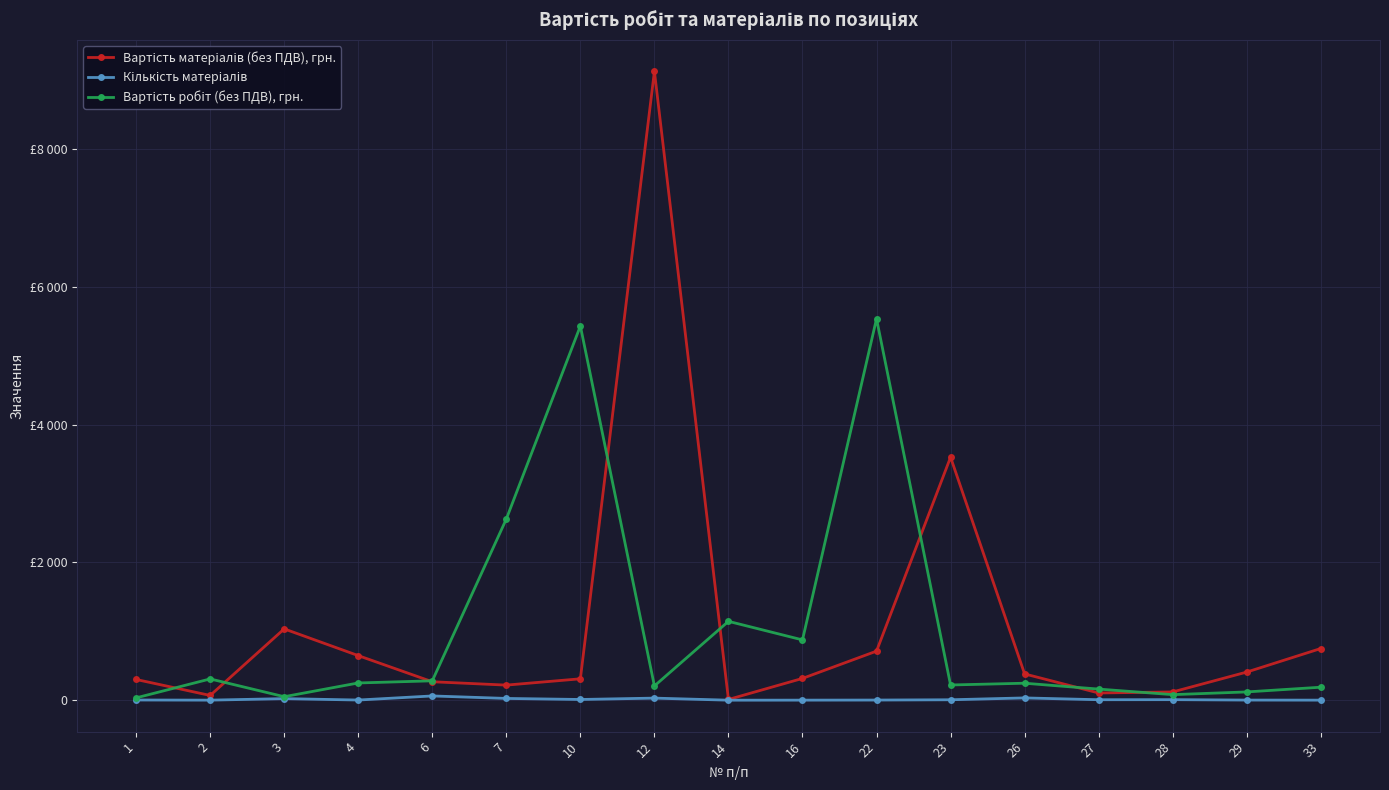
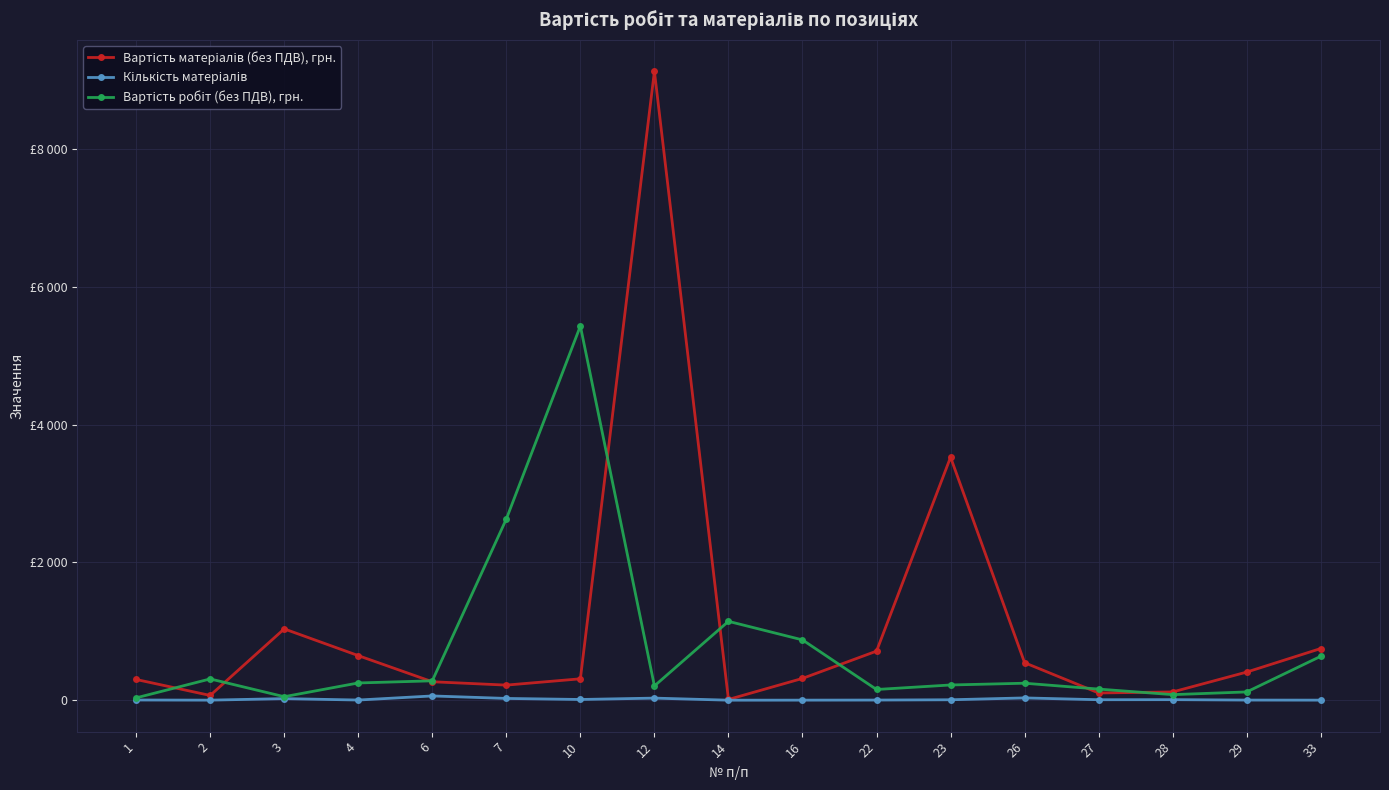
  {
    "Вартість матеріалів (без ПДВ), грн.": {
      "1": "£300",
      "2": "£100",
      "3": "£1000",
      "4": "£600",
      "7": "£200",
      "10": "£300",
      "12": "£9100",
      "16": "£300",
      "22": "£700",
      "23": "£3500",
-     "26": "£400",
+     "26": "£500",
      "27": "£100",
      "28": "£100",
      "29": "£400",
      "33": "£800"
    },
    "Кількість матеріалів": {
      "2": "£0",
      "4": "£0",
      "6": "£100",
      "7": "£0",
      "10": "£0",
      "12": "£0",
      "16": "£0",
      "22": "£0",
      "23": "£0",
      "26": "£0",
      "27": "£0",
      "28": "£0",
      "29": "£0",
      "33": "£0"
    },
    "Вартість робіт (без ПДВ), грн.": {
      "2": "£300",
      "4": "£300",
      "7": "£2600",
      "10": "£5400",
      "12": "£200",
      "14": "£1100",
      "16": "£900",
-     "22": "£5500",
+     "22": "£200",
      "23": "£200",
      "26": "£200",
      "27": "£200",
      "28": "£100",
      "29": "£100",
-     "33": "£200"
+     "33": "£600"
    }
  }
